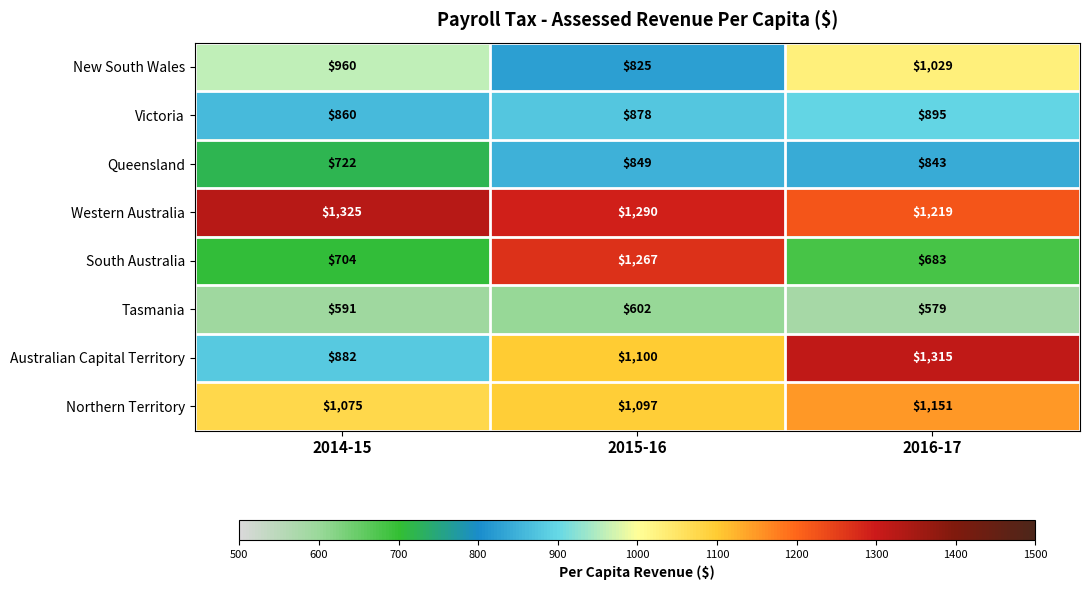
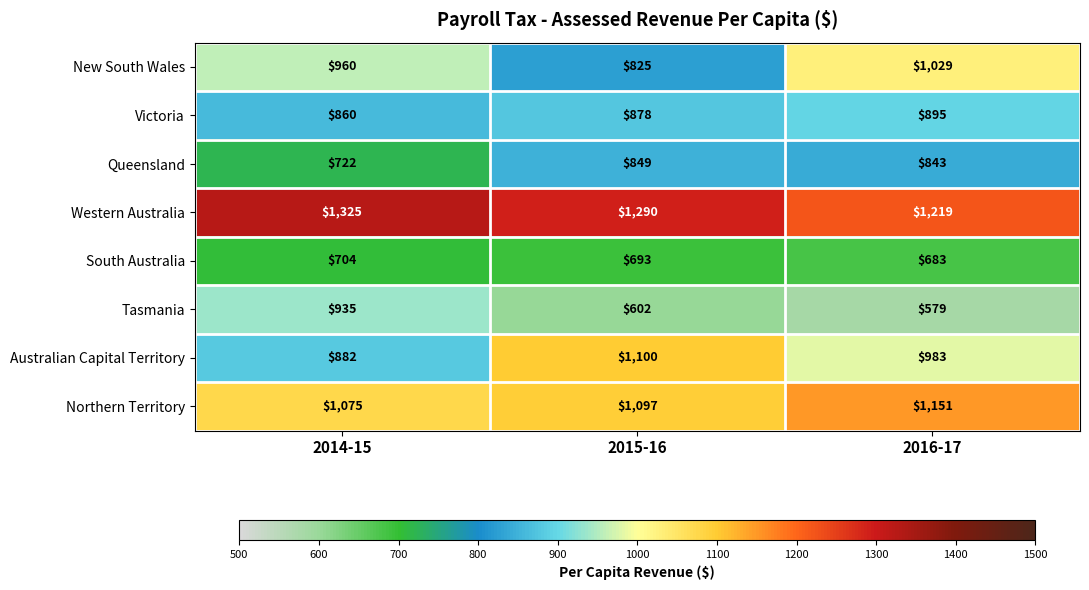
  {
    "New South Wales": {
      "2014-15": "$960",
      "2015-16": "$825",
      "2016-17": "$1,029"
    },
    "Victoria": {
      "2014-15": "$860",
      "2015-16": "$878",
      "2016-17": "$895"
    },
    "Queensland": {
      "2014-15": "$722",
      "2015-16": "$849",
      "2016-17": "$843"
    },
    "Western Australia": {
      "2014-15": "$1,325",
      "2015-16": "$1,290",
      "2016-17": "$1,219"
    },
    "South Australia": {
      "2014-15": "$704",
-     "2015-16": "$1,267",
+     "2015-16": "$693",
      "2016-17": "$683"
    },
    "Tasmania": {
-     "2014-15": "$591",
+     "2014-15": "$935",
      "2015-16": "$602",
      "2016-17": "$579"
    },
    "Australian Capital Territory": {
      "2014-15": "$882",
      "2015-16": "$1,100",
-     "2016-17": "$1,315"
+     "2016-17": "$983"
    },
    "Northern Territory": {
      "2014-15": "$1,075",
      "2015-16": "$1,097",
      "2016-17": "$1,151"
    }
  }
